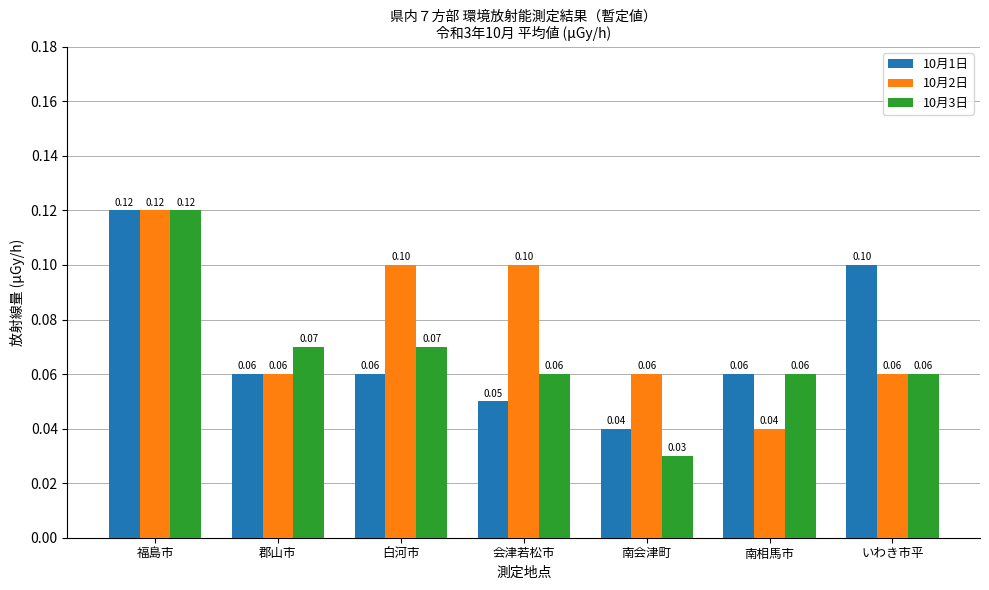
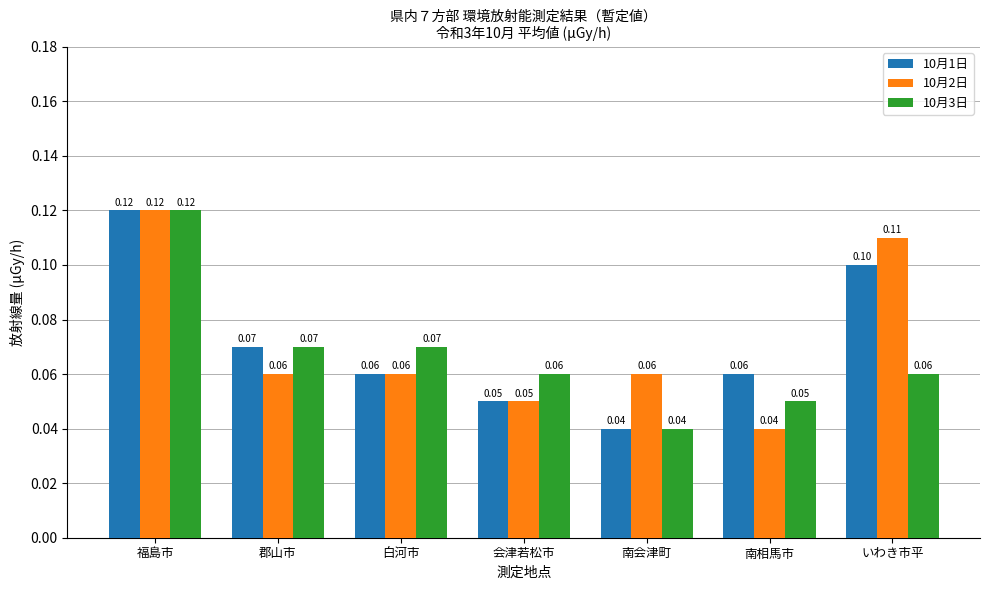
  {
    "10月1日": {
      "福島市": 0.12,
-     "郡山市": 0.06,
+     "郡山市": 0.07,
      "白河市": 0.06,
      "会津若松市": 0.05,
      "南会津町": 0.04,
      "南相馬市": 0.06,
      "いわき市平": 0.10
    },
    "10月2日": {
      "福島市": 0.12,
      "郡山市": 0.06,
-     "白河市": 0.10,
-     "会津若松市": 0.10,
+     "白河市": 0.06,
+     "会津若松市": 0.05,
      "南会津町": 0.06,
      "南相馬市": 0.04,
-     "いわき市平": 0.06
+     "いわき市平": 0.11
    },
    "10月3日": {
      "福島市": 0.12,
      "郡山市": 0.07,
      "白河市": 0.07,
      "会津若松市": 0.06,
-     "南会津町": 0.03,
-     "南相馬市": 0.06,
+     "南会津町": 0.04,
+     "南相馬市": 0.05,
      "いわき市平": 0.06
    }
  }
